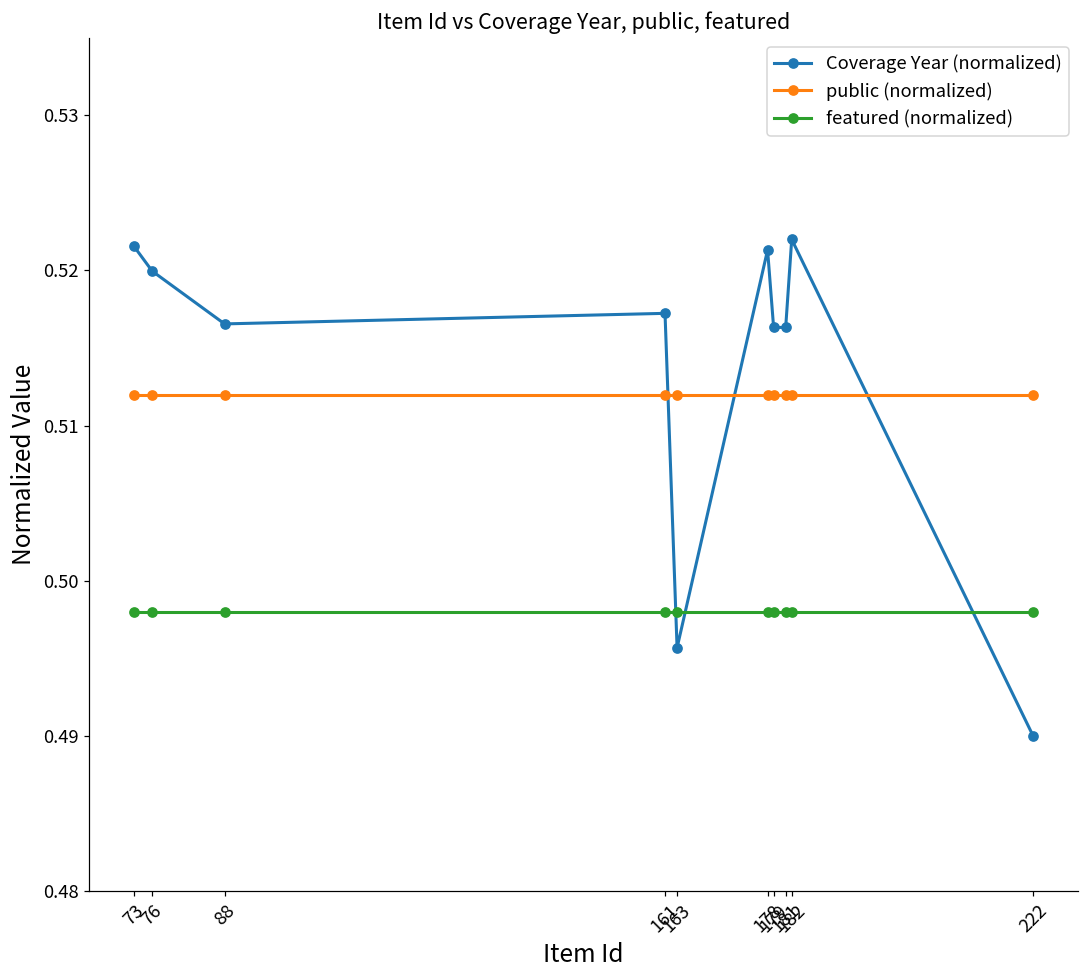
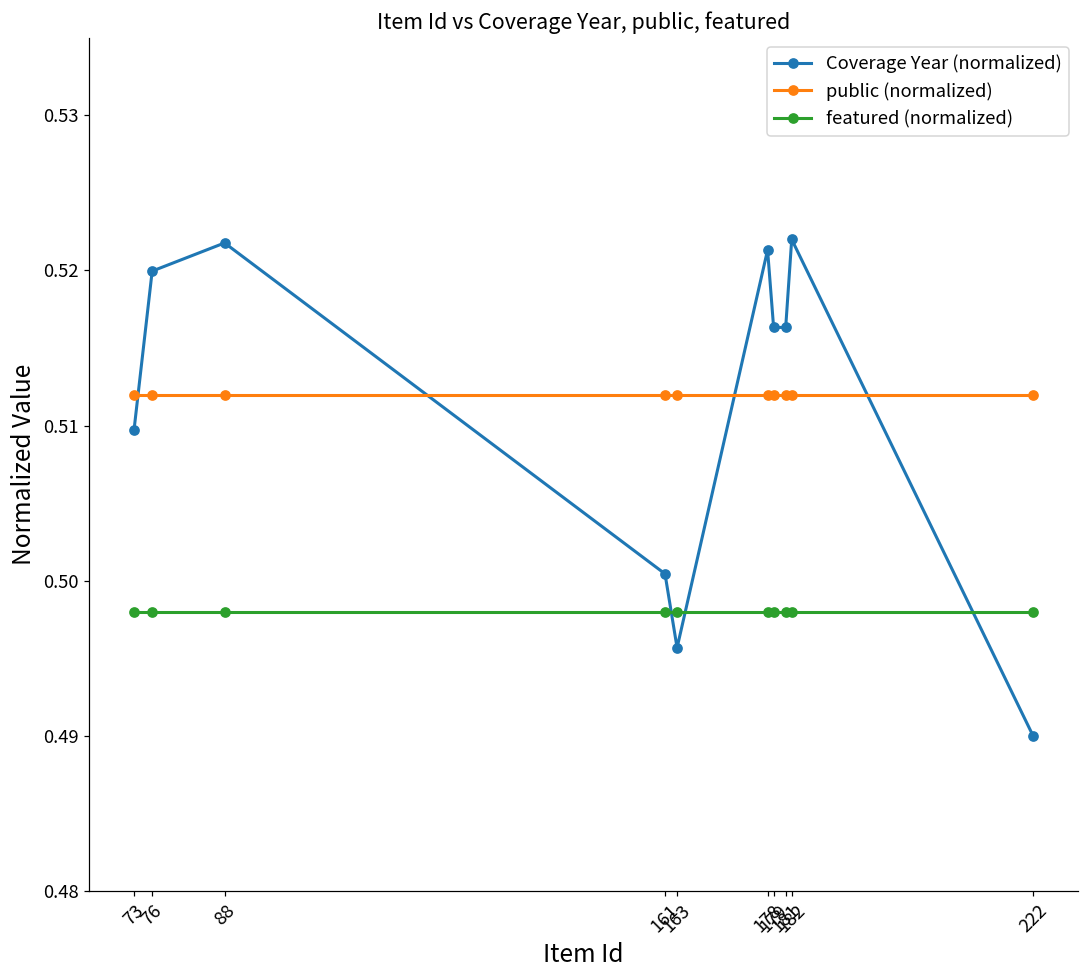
  {
    "Coverage Year (normalized)": {
-     "73": 0.5215,
+     "73": 0.5097,
      "76": 0.5200,
-     "88": 0.5166,
-     "161": 0.5172,
+     "88": 0.5218,
+     "161": 0.5004,
      "163": 0.4957,
      "178": 0.5213,
      "179": 0.5163,
      "181": 0.5163,
      "182": 0.5220,
      "222": 0.4900
    },
    "public (normalized)": {
      "73": 0.5120,
      "76": 0.5120,
      "88": 0.5120,
      "161": 0.5120,
      "163": 0.5120,
      "178": 0.5120,
      "179": 0.5120,
      "181": 0.5120,
      "182": 0.5120,
      "222": 0.5120
    },
    "featured (normalized)": {
      "73": 0.4980,
      "76": 0.4980,
      "88": 0.4980,
      "161": 0.4980,
      "163": 0.4980,
      "178": 0.4980,
      "179": 0.4980,
      "181": 0.4980,
      "182": 0.4980,
      "222": 0.4980
    }
  }
